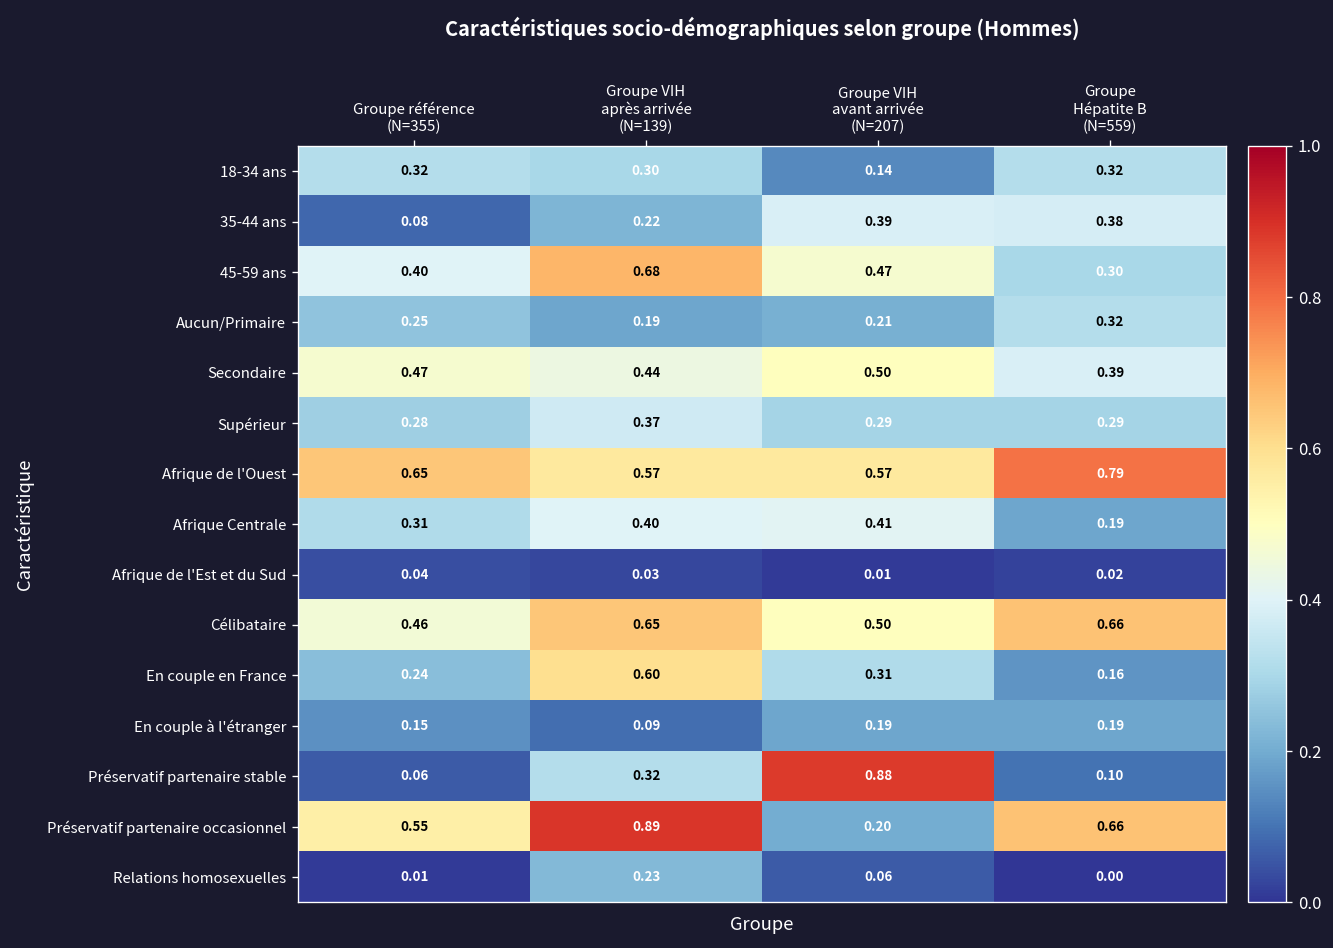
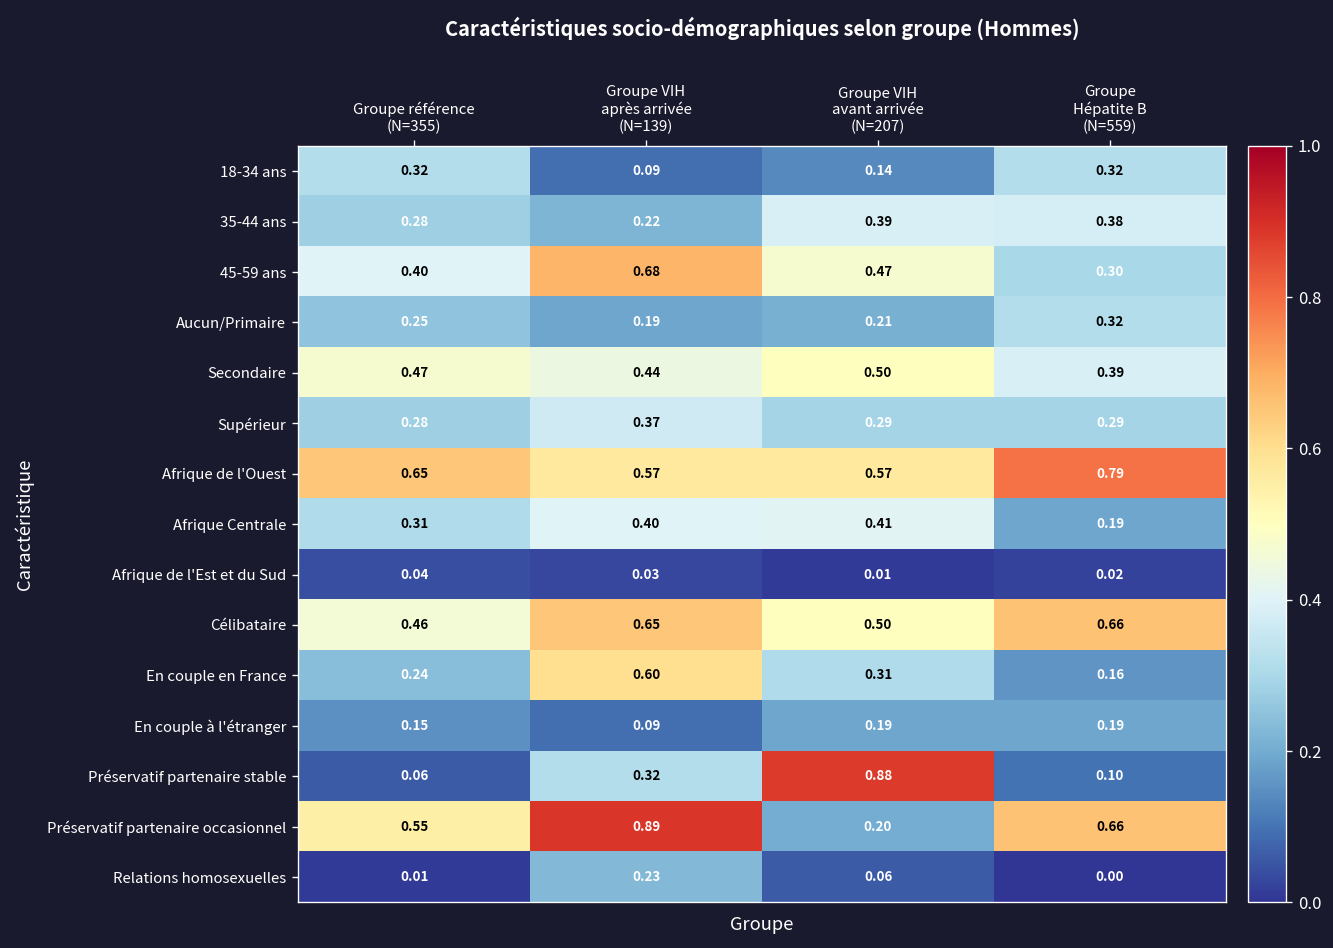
  {
    "18-34 ans": {
      "Groupe référence (N=355)": 0.32,
-     "Groupe VIH après arrivée (N=139)": 0.30,
+     "Groupe VIH après arrivée (N=139)": 0.09,
      "Groupe VIH avant arrivée (N=207)": 0.14,
      "Groupe Hépatite B (N=559)": 0.32
    },
    "35-44 ans": {
-     "Groupe référence (N=355)": 0.08,
+     "Groupe référence (N=355)": 0.28,
      "Groupe VIH après arrivée (N=139)": 0.22,
      "Groupe VIH avant arrivée (N=207)": 0.39,
      "Groupe Hépatite B (N=559)": 0.38
    },
    "45-59 ans": {
      "Groupe référence (N=355)": 0.40,
      "Groupe VIH après arrivée (N=139)": 0.68,
      "Groupe VIH avant arrivée (N=207)": 0.47,
      "Groupe Hépatite B (N=559)": 0.30
    },
    "Aucun/Primaire": {
      "Groupe référence (N=355)": 0.25,
      "Groupe VIH après arrivée (N=139)": 0.19,
      "Groupe VIH avant arrivée (N=207)": 0.21,
      "Groupe Hépatite B (N=559)": 0.32
    },
    "Secondaire": {
      "Groupe référence (N=355)": 0.47,
      "Groupe VIH après arrivée (N=139)": 0.44,
      "Groupe VIH avant arrivée (N=207)": 0.50,
      "Groupe Hépatite B (N=559)": 0.39
    },
    "Supérieur": {
      "Groupe référence (N=355)": 0.28,
      "Groupe VIH après arrivée (N=139)": 0.37,
      "Groupe VIH avant arrivée (N=207)": 0.29,
      "Groupe Hépatite B (N=559)": 0.29
    },
    "Afrique de l'Ouest": {
      "Groupe référence (N=355)": 0.65,
      "Groupe VIH après arrivée (N=139)": 0.57,
      "Groupe VIH avant arrivée (N=207)": 0.57,
      "Groupe Hépatite B (N=559)": 0.79
    },
    "Afrique Centrale": {
      "Groupe référence (N=355)": 0.31,
      "Groupe VIH après arrivée (N=139)": 0.40,
      "Groupe VIH avant arrivée (N=207)": 0.41,
      "Groupe Hépatite B (N=559)": 0.19
    },
    "Afrique de l'Est et du Sud": {
      "Groupe référence (N=355)": 0.04,
      "Groupe VIH après arrivée (N=139)": 0.03,
      "Groupe VIH avant arrivée (N=207)": 0.01,
      "Groupe Hépatite B (N=559)": 0.02
    },
    "Célibataire": {
      "Groupe référence (N=355)": 0.46,
      "Groupe VIH après arrivée (N=139)": 0.65,
      "Groupe VIH avant arrivée (N=207)": 0.50,
      "Groupe Hépatite B (N=559)": 0.66
    },
    "En couple en France": {
      "Groupe référence (N=355)": 0.24,
      "Groupe VIH après arrivée (N=139)": 0.60,
      "Groupe VIH avant arrivée (N=207)": 0.31,
      "Groupe Hépatite B (N=559)": 0.16
    },
    "En couple à l'étranger": {
      "Groupe référence (N=355)": 0.15,
      "Groupe VIH après arrivée (N=139)": 0.09,
      "Groupe VIH avant arrivée (N=207)": 0.19,
      "Groupe Hépatite B (N=559)": 0.19
    },
    "Préservatif partenaire stable": {
      "Groupe référence (N=355)": 0.06,
      "Groupe VIH après arrivée (N=139)": 0.32,
      "Groupe VIH avant arrivée (N=207)": 0.88,
      "Groupe Hépatite B (N=559)": 0.10
    },
    "Préservatif partenaire occasionnel": {
      "Groupe référence (N=355)": 0.55,
      "Groupe VIH après arrivée (N=139)": 0.89,
      "Groupe VIH avant arrivée (N=207)": 0.20,
      "Groupe Hépatite B (N=559)": 0.66
    },
    "Relations homosexuelles": {
      "Groupe référence (N=355)": 0.01,
      "Groupe VIH après arrivée (N=139)": 0.23,
      "Groupe VIH avant arrivée (N=207)": 0.06,
      "Groupe Hépatite B (N=559)": 0.00
    }
  }
